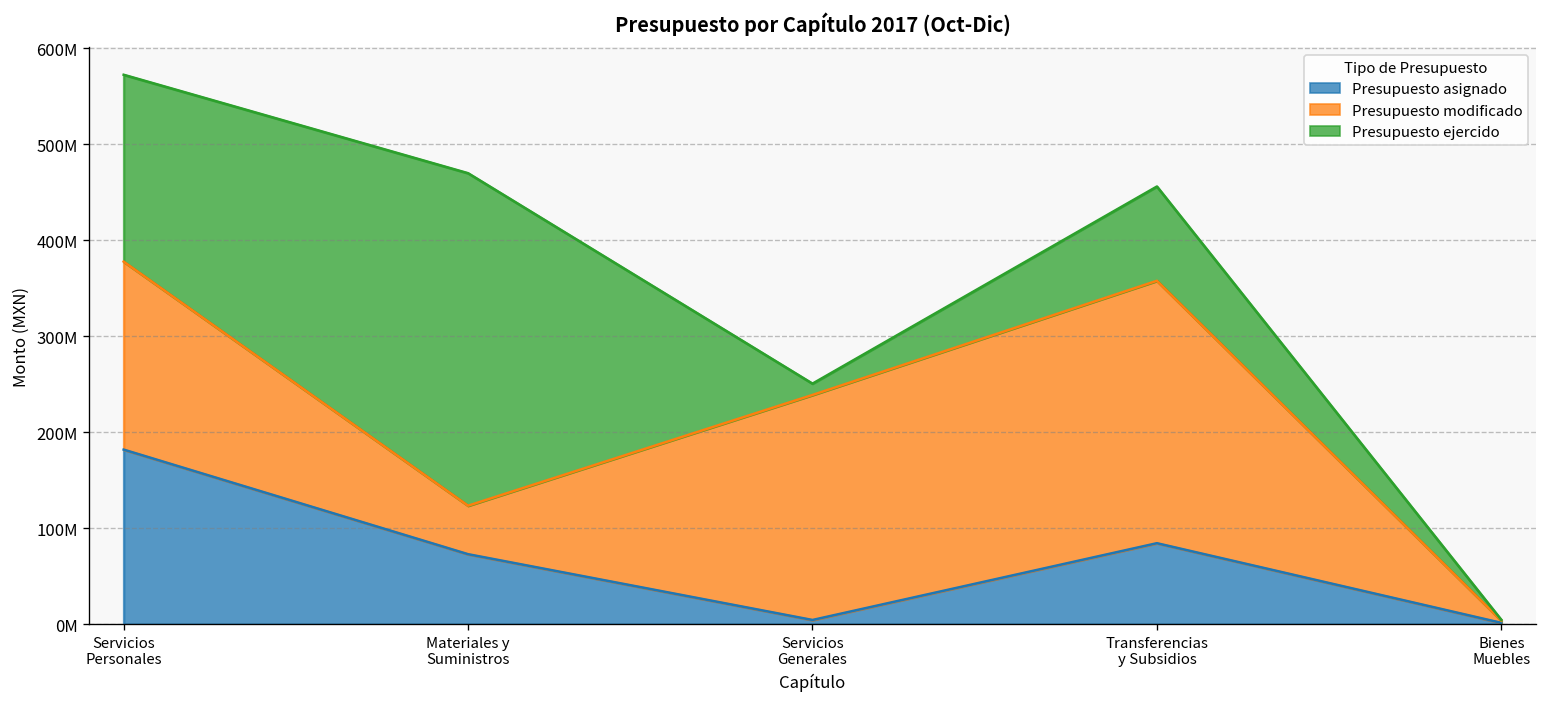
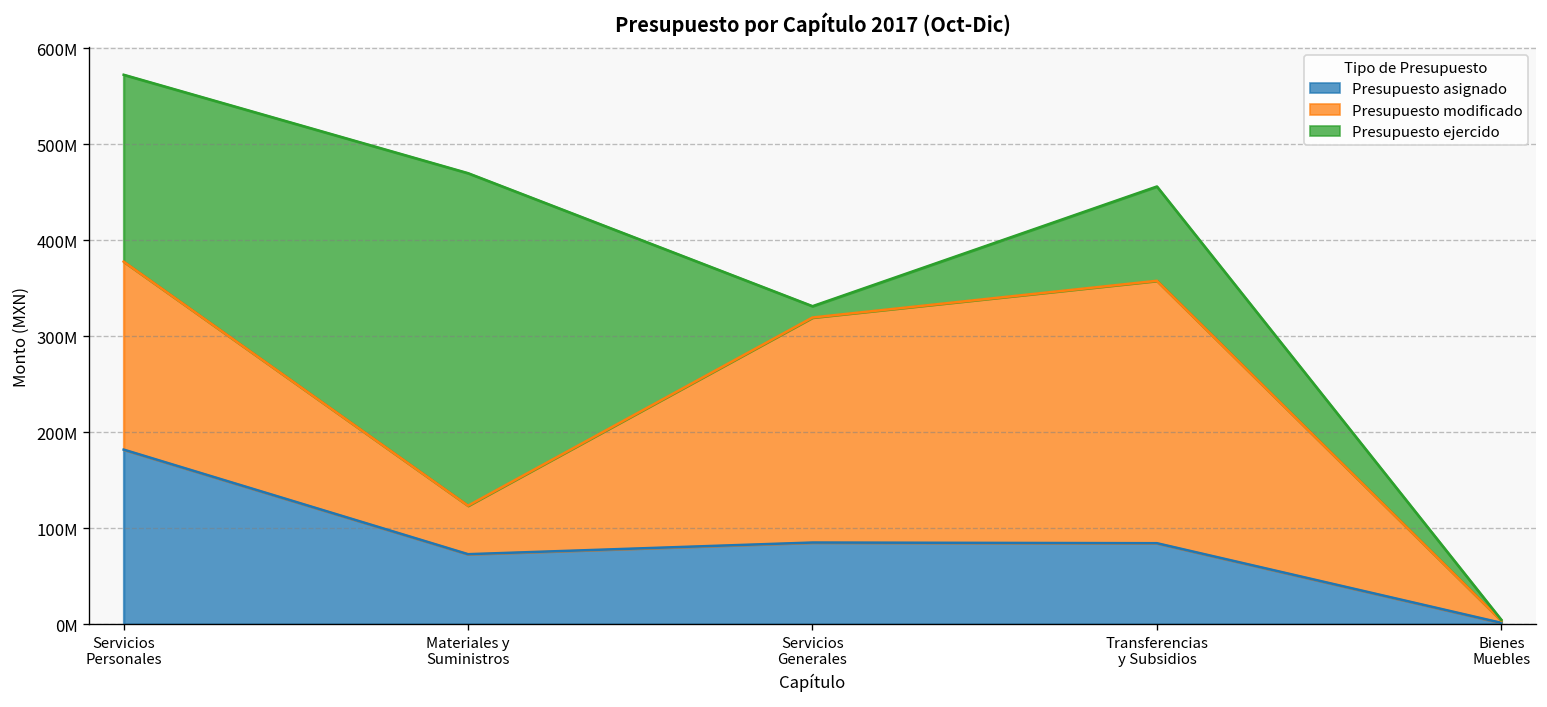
  {
    "Presupuesto asignado": {
      "Servicios Personales": 180000000,
      "Materiales y Suministros": 70000000,
-     "Servicios Generales": 0,
+     "Servicios Generales": 90000000,
      "Transferencias y Subsidios": 80000000
    },
    "Presupuesto modificado": {
      "Servicios Personales": 200000000,
      "Materiales y Suministros": 50000000,
      "Servicios Generales": 230000000,
      "Transferencias y Subsidios": 270000000
    },
    "Presupuesto ejercido": {
      "Servicios Personales": 190000000,
      "Materiales y Suministros": 350000000,
      "Servicios Generales": 10000000,
      "Transferencias y Subsidios": 100000000
    }
  }
